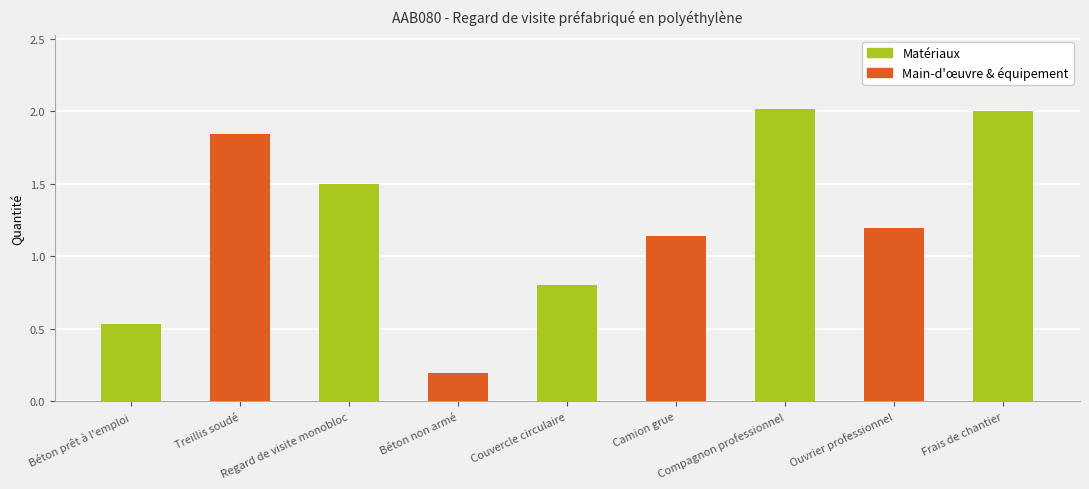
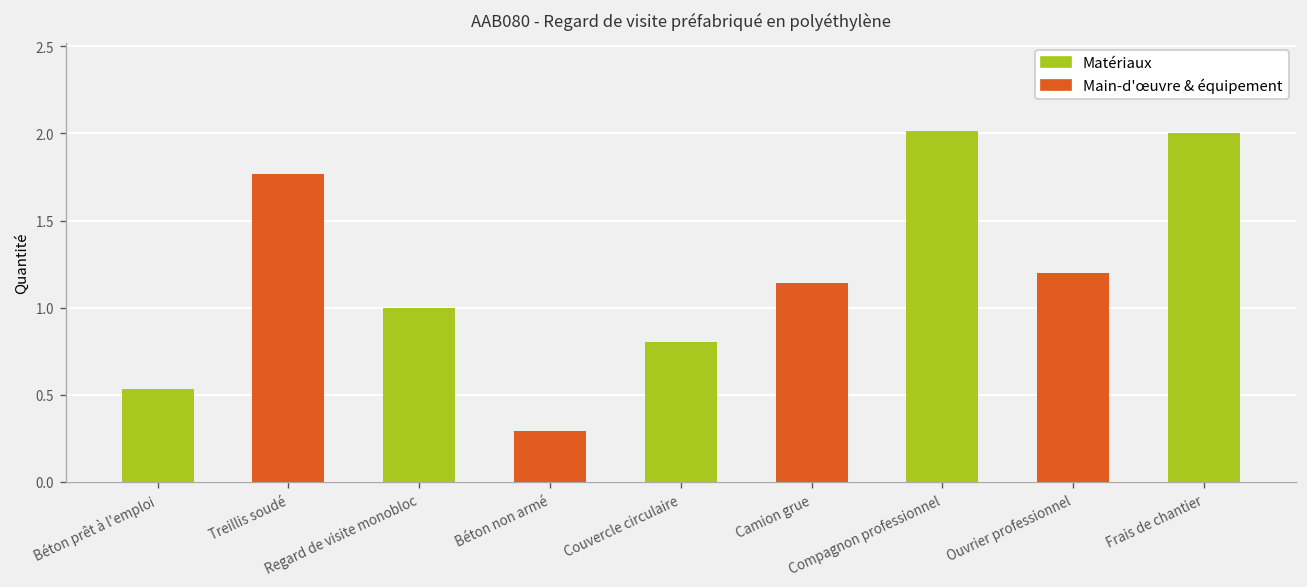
  {
    "Béton prêt à l'emploi": 0.53,
-   "Treillis soudé": 1.85,
-   "Regard de visite monobloc": 1.5,
-   "Béton non armé": 0.19,
+   "Treillis soudé": 1.77,
+   "Regard de visite monobloc": 1.0,
+   "Béton non armé": 0.29,
    "Couvercle circulaire": 0.80,
    "Camion grue": 1.14,
    "Compagnon professionnel": 2.02,
    "Ouvrier professionnel": 1.20,
    "Frais de chantier": 2.00
  }
